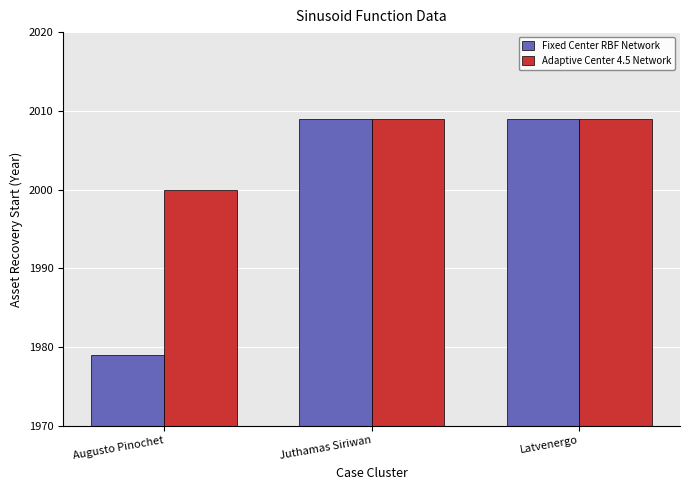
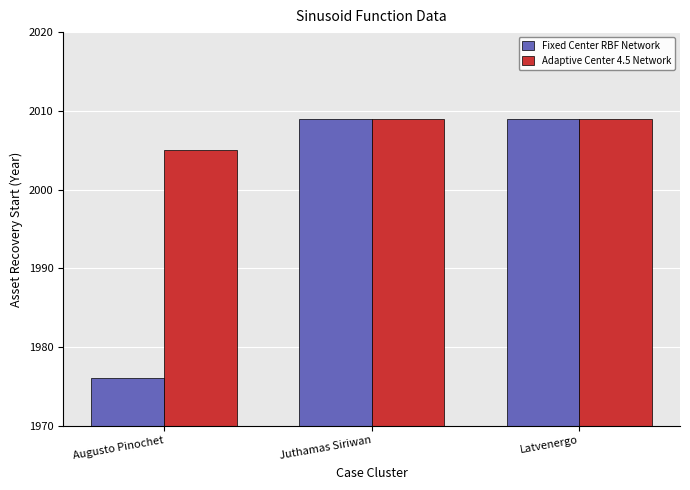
  {
    "Fixed Center RBF Network": {
-     "Augusto Pinochet": 1979,
+     "Augusto Pinochet": 1976,
      "Juthamas Siriwan": 2009,
      "Latvenergo": 2009
    },
    "Adaptive Center 4.5 Network": {
-     "Augusto Pinochet": 2000,
+     "Augusto Pinochet": 2005,
      "Juthamas Siriwan": 2009,
      "Latvenergo": 2009
    }
  }
